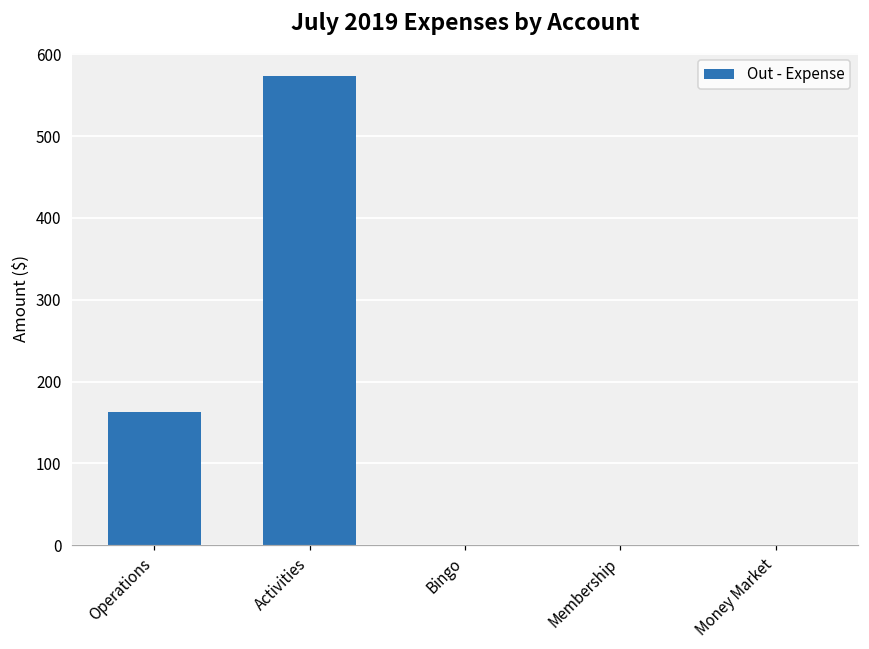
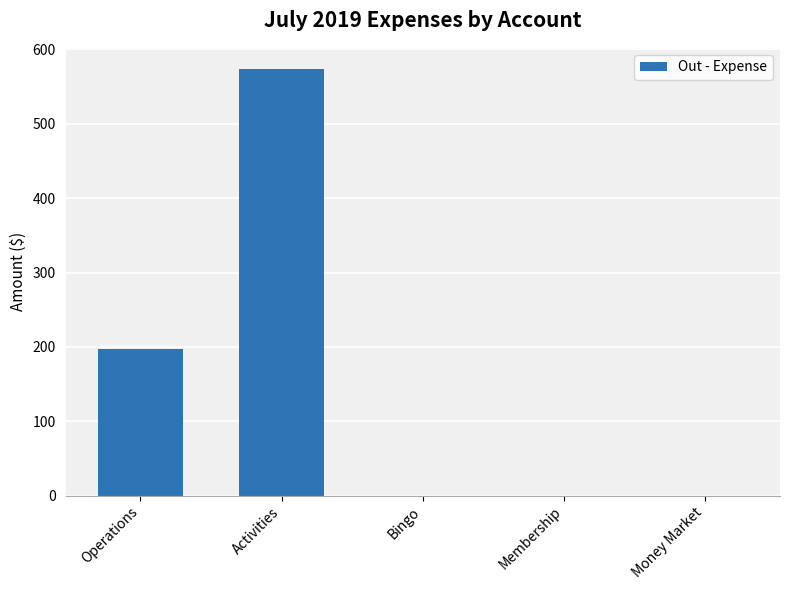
  {
-   "Operations": 160,
+   "Operations": 200,
    "Activities": 570,
    "Bingo": 0,
    "Membership": 0,
    "Money Market": 0
  }
